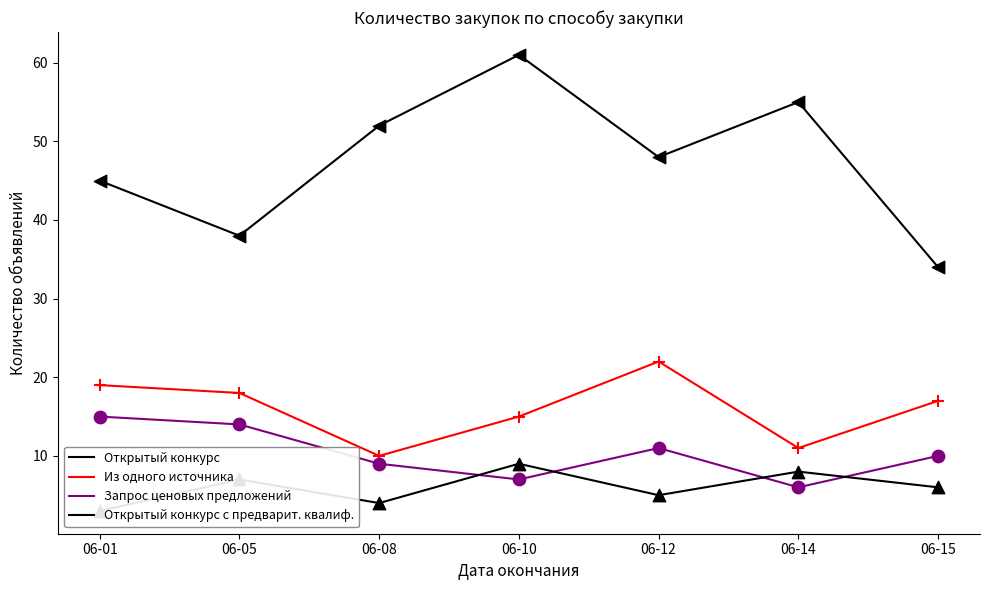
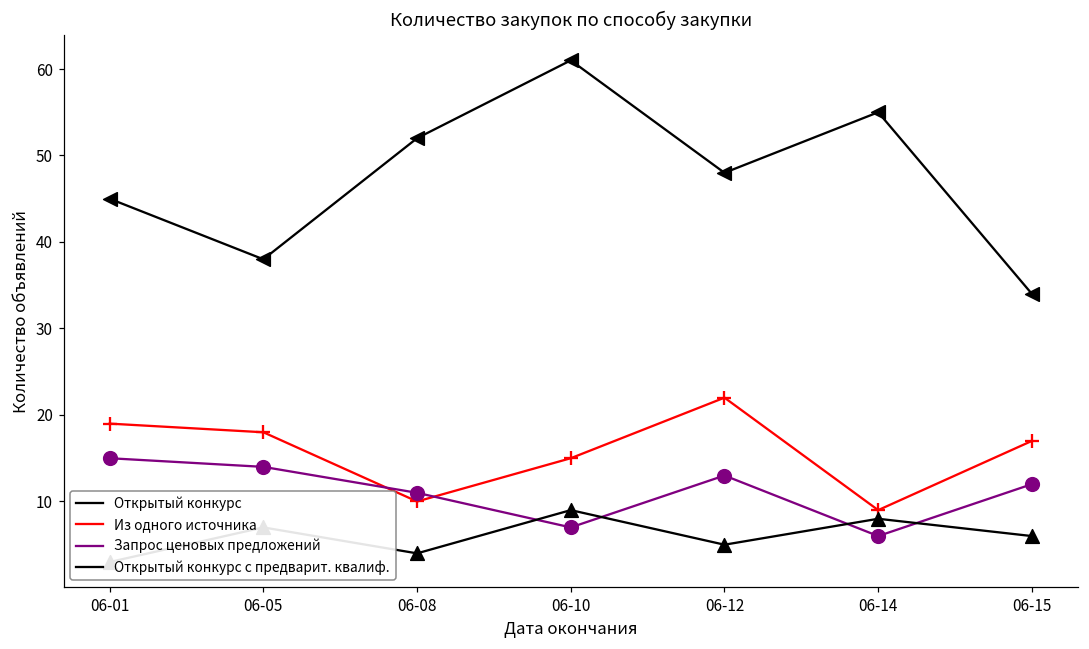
  {
    "Из одного источника": {
      "06-01": 19,
      "06-05": 18,
      "06-08": 10,
      "06-10": 15,
      "06-12": 22,
-     "06-14": 11,
+     "06-14": 9,
      "06-15": 17
    },
    "Запрос ценовых предложений": {
      "06-01": 15,
      "06-05": 14,
-     "06-08": 9,
+     "06-08": 11,
      "06-10": 7,
-     "06-12": 11,
+     "06-12": 13,
      "06-14": 6,
-     "06-15": 10
+     "06-15": 12
    }
  }
